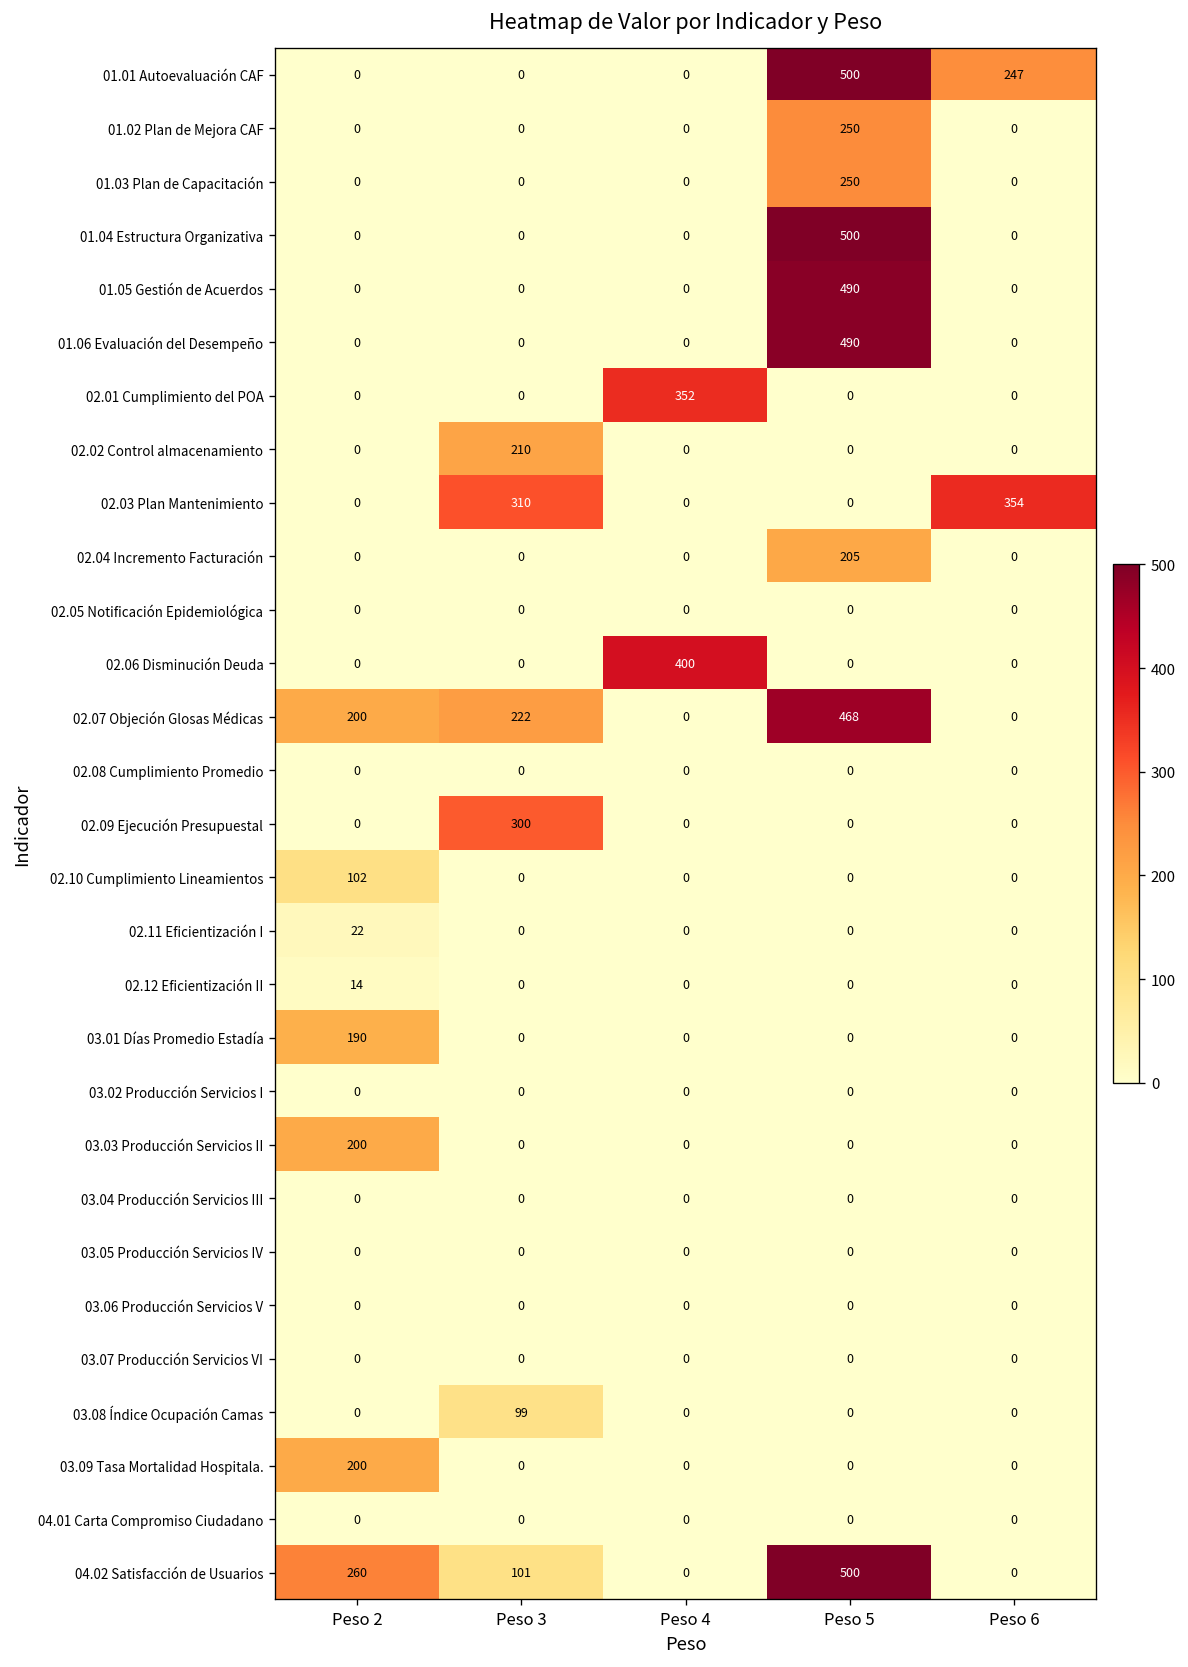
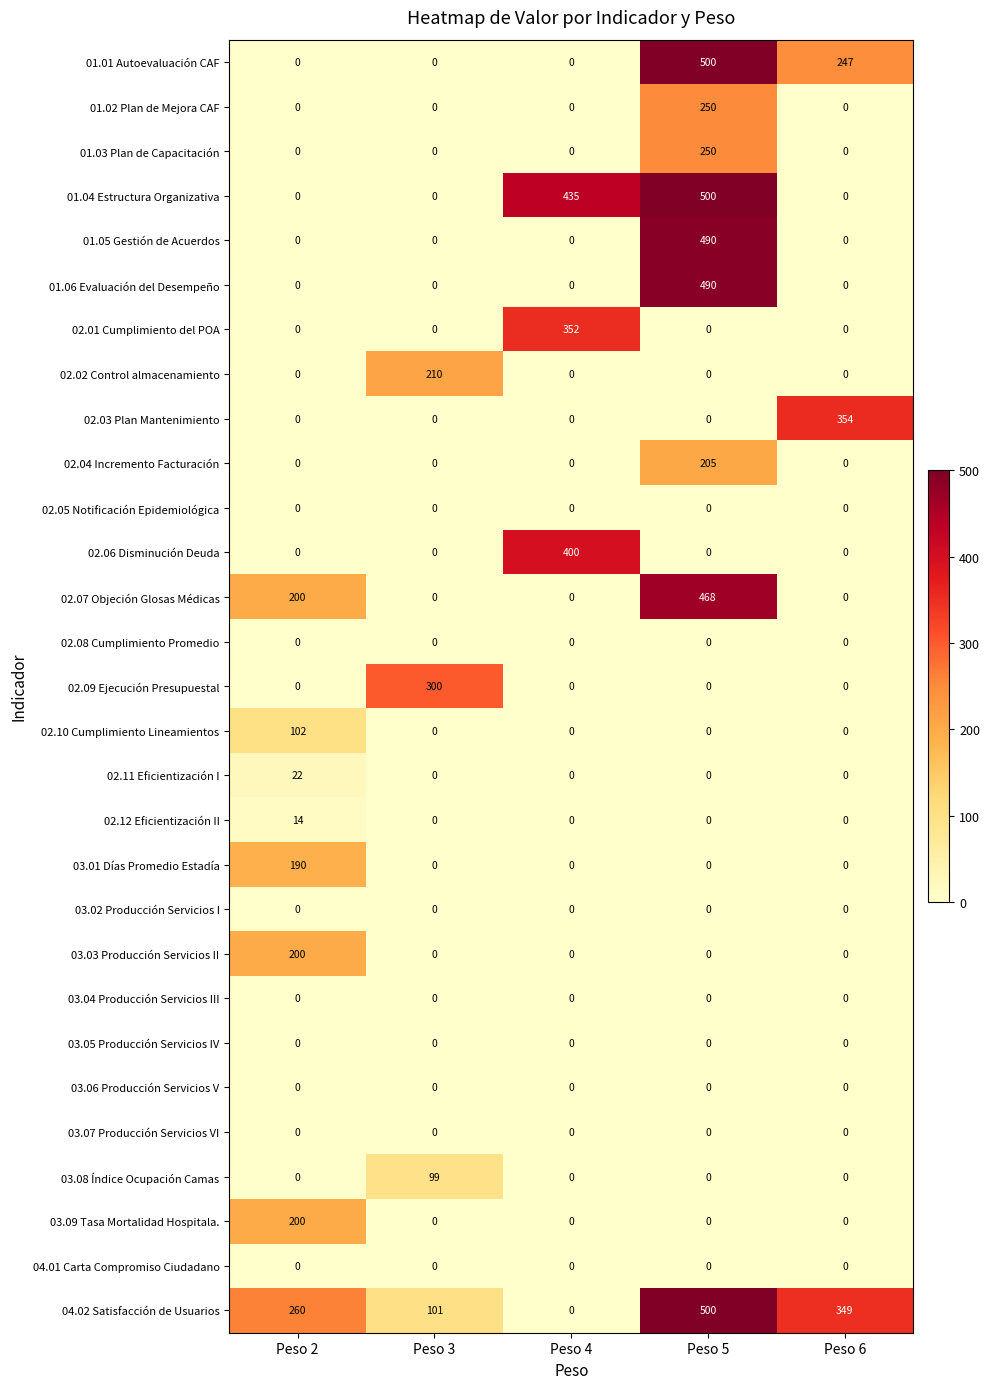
  {
    "01.01 Autoevaluación CAF": {
      "Peso 2": 0,
      "Peso 3": 0,
      "Peso 4": 0,
      "Peso 5": 500,
      "Peso 6": 247
    },
    "01.02 Plan de Mejora CAF": {
      "Peso 2": 0,
      "Peso 3": 0,
      "Peso 4": 0,
      "Peso 5": 250,
      "Peso 6": 0
    },
    "01.03 Plan de Capacitación": {
      "Peso 2": 0,
      "Peso 3": 0,
      "Peso 4": 0,
      "Peso 5": 250,
      "Peso 6": 0
    },
    "01.04 Estructura Organizativa": {
      "Peso 2": 0,
      "Peso 3": 0,
-     "Peso 4": 0,
+     "Peso 4": 435,
      "Peso 5": 500,
      "Peso 6": 0
    },
    "01.05 Gestión de Acuerdos": {
      "Peso 2": 0,
      "Peso 3": 0,
      "Peso 4": 0,
      "Peso 5": 490,
      "Peso 6": 0
    },
    "01.06 Evaluación del Desempeño": {
      "Peso 2": 0,
      "Peso 3": 0,
      "Peso 4": 0,
      "Peso 5": 490,
      "Peso 6": 0
    },
    "02.01 Cumplimiento del POA": {
      "Peso 2": 0,
      "Peso 3": 0,
      "Peso 4": 352,
      "Peso 5": 0,
      "Peso 6": 0
    },
    "02.02 Control almacenamiento": {
      "Peso 2": 0,
      "Peso 3": 210,
      "Peso 4": 0,
      "Peso 5": 0,
      "Peso 6": 0
    },
    "02.03 Plan Mantenimiento": {
      "Peso 2": 0,
-     "Peso 3": 310,
+     "Peso 3": 0,
      "Peso 4": 0,
      "Peso 5": 0,
      "Peso 6": 354
    },
    "02.04 Incremento Facturación": {
      "Peso 2": 0,
      "Peso 3": 0,
      "Peso 4": 0,
      "Peso 5": 205,
      "Peso 6": 0
    },
    "02.05 Notificación Epidemiológica": {
      "Peso 2": 0,
      "Peso 3": 0,
      "Peso 4": 0,
      "Peso 5": 0,
      "Peso 6": 0
    },
    "02.06 Disminución Deuda": {
      "Peso 2": 0,
      "Peso 3": 0,
      "Peso 4": 400,
      "Peso 5": 0,
      "Peso 6": 0
    },
    "02.07 Objeción Glosas Médicas": {
      "Peso 2": 200,
-     "Peso 3": 222,
+     "Peso 3": 0,
      "Peso 4": 0,
      "Peso 5": 468,
      "Peso 6": 0
    },
    "02.08 Cumplimiento Promedio": {
      "Peso 2": 0,
      "Peso 3": 0,
      "Peso 4": 0,
      "Peso 5": 0,
      "Peso 6": 0
    },
    "02.09 Ejecución Presupuestal": {
      "Peso 2": 0,
      "Peso 3": 300,
      "Peso 4": 0,
      "Peso 5": 0,
      "Peso 6": 0
    },
    "02.10 Cumplimiento Lineamientos": {
      "Peso 2": 102,
      "Peso 3": 0,
      "Peso 4": 0,
      "Peso 5": 0,
      "Peso 6": 0
    },
    "02.11 Eficientización I": {
      "Peso 2": 22,
      "Peso 3": 0,
      "Peso 4": 0,
      "Peso 5": 0,
      "Peso 6": 0
    },
    "02.12 Eficientización II": {
      "Peso 2": 14,
      "Peso 3": 0,
      "Peso 4": 0,
      "Peso 5": 0,
      "Peso 6": 0
    },
    "03.01 Días Promedio Estadía": {
      "Peso 2": 190,
      "Peso 3": 0,
      "Peso 4": 0,
      "Peso 5": 0,
      "Peso 6": 0
    },
    "03.02 Producción Servicios I": {
      "Peso 2": 0,
      "Peso 3": 0,
      "Peso 4": 0,
      "Peso 5": 0,
      "Peso 6": 0
    },
    "03.03 Producción Servicios II": {
      "Peso 2": 200,
      "Peso 3": 0,
      "Peso 4": 0,
      "Peso 5": 0,
      "Peso 6": 0
    },
    "03.04 Producción Servicios III": {
      "Peso 2": 0,
      "Peso 3": 0,
      "Peso 4": 0,
      "Peso 5": 0,
      "Peso 6": 0
    },
    "03.05 Producción Servicios IV": {
      "Peso 2": 0,
      "Peso 3": 0,
      "Peso 4": 0,
      "Peso 5": 0,
      "Peso 6": 0
    },
    "03.06 Producción Servicios V": {
      "Peso 2": 0,
      "Peso 3": 0,
      "Peso 4": 0,
      "Peso 5": 0,
      "Peso 6": 0
    },
    "03.07 Producción Servicios VI": {
      "Peso 2": 0,
      "Peso 3": 0,
      "Peso 4": 0,
      "Peso 5": 0,
      "Peso 6": 0
    },
    "03.08 Índice Ocupación Camas": {
      "Peso 2": 0,
      "Peso 3": 99,
      "Peso 4": 0,
      "Peso 5": 0,
      "Peso 6": 0
    },
    "03.09 Tasa Mortalidad Hospitala.": {
      "Peso 2": 200,
      "Peso 3": 0,
      "Peso 4": 0,
      "Peso 5": 0,
      "Peso 6": 0
    },
    "04.01 Carta Compromiso Ciudadano": {
      "Peso 2": 0,
      "Peso 3": 0,
      "Peso 4": 0,
      "Peso 5": 0,
      "Peso 6": 0
    },
    "04.02 Satisfacción de Usuarios": {
      "Peso 2": 260,
      "Peso 3": 101,
      "Peso 4": 0,
      "Peso 5": 500,
-     "Peso 6": 0
+     "Peso 6": 349
    }
  }
